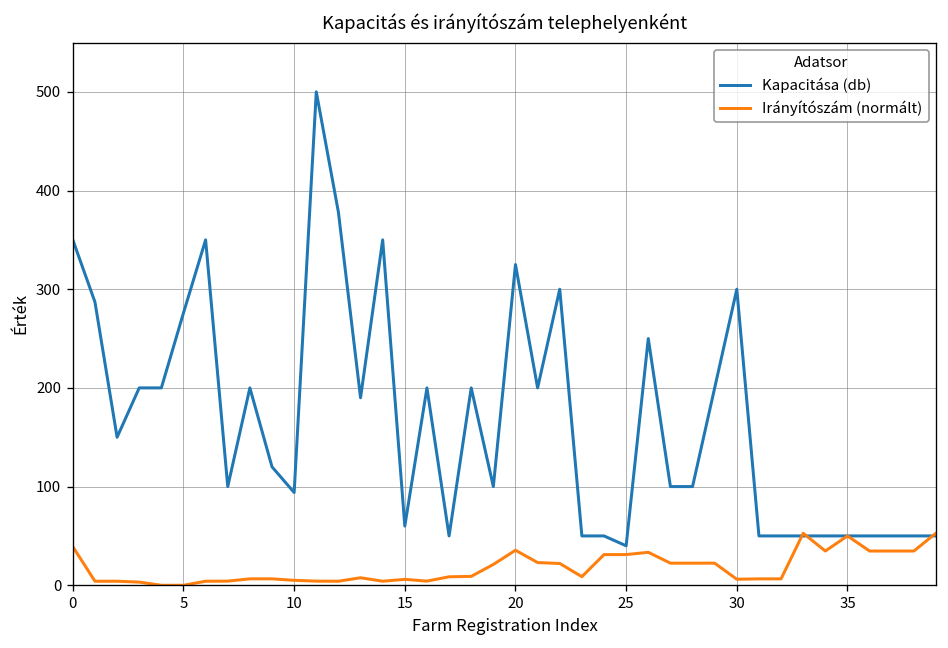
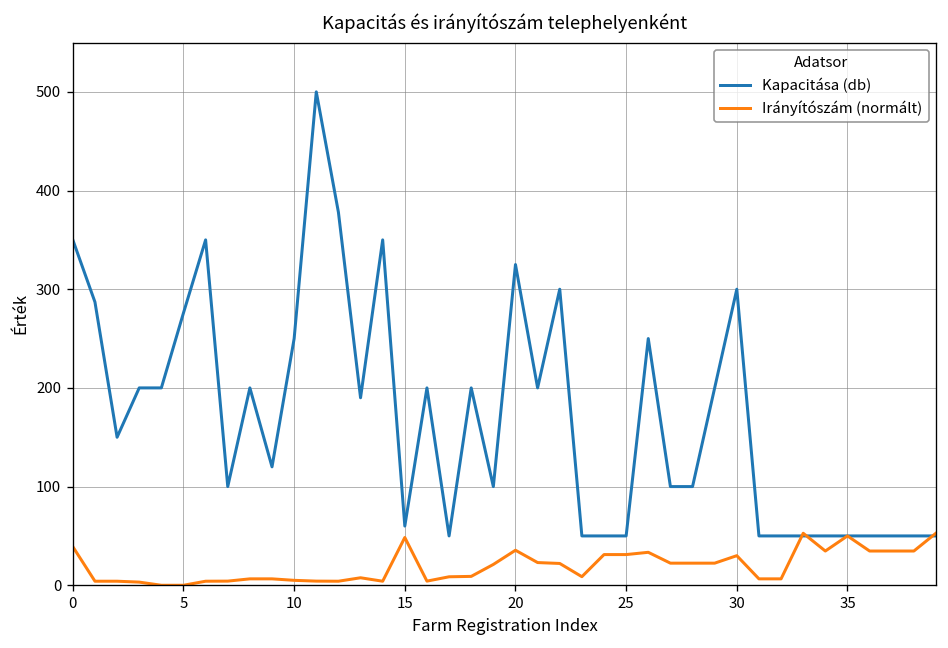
  {
    "Kapacitása (db)": {
      "0": 350,
      "5": 280,
-     "10": 90,
+     "10": 250,
      "15": 60,
      "20": 330,
-     "25": 40,
+     "25": 50,
      "30": 300
    },
    "Irányítószám (normált)": {
      "0": 40,
      "5": 0,
      "10": 10,
-     "15": 10,
+     "15": 50,
      "20": 40,
      "25": 30,
-     "30": 10
+     "30": 30
    }
  }
